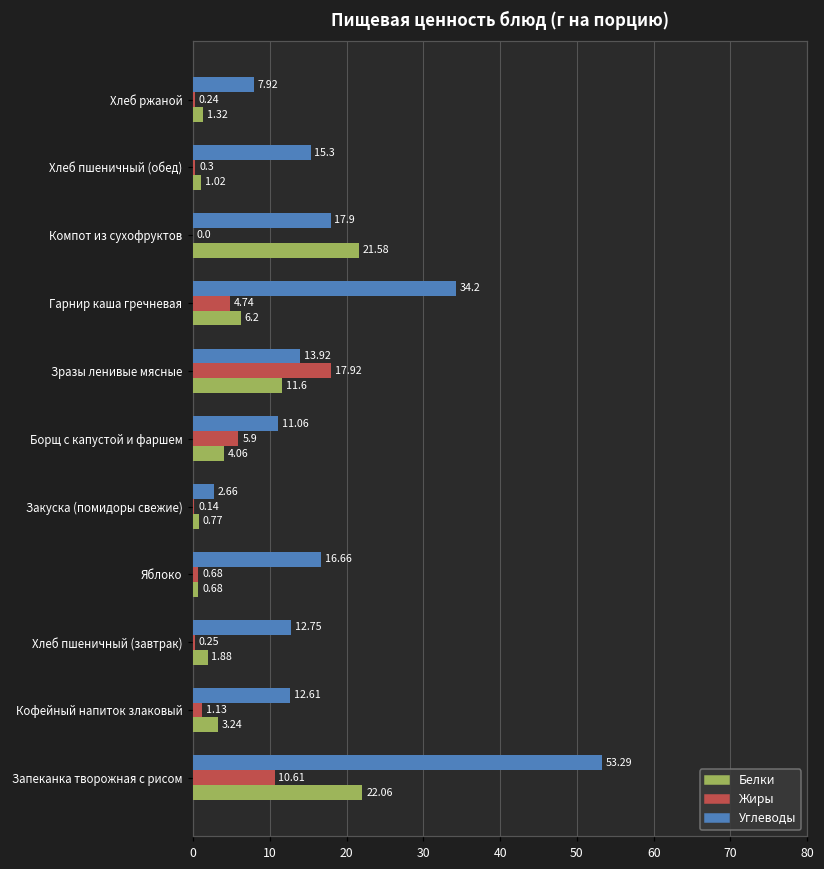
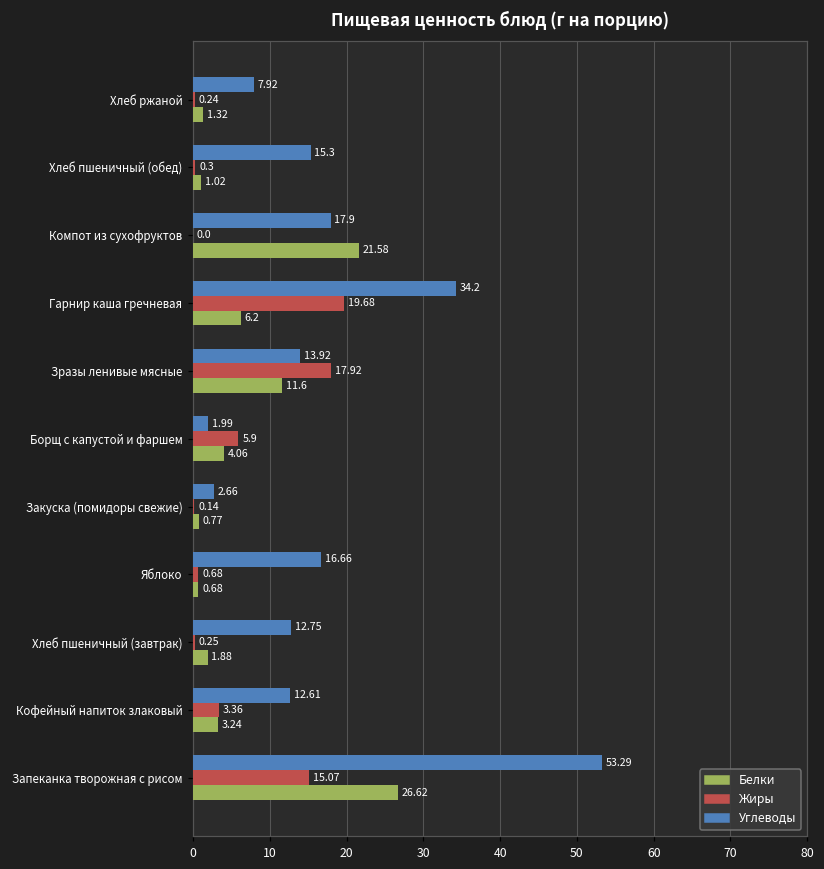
  {
    "Белки": {
      "Хлеб ржаной": 1.32,
      "Хлеб пшеничный (обед)": 1.02,
      "Компот из сухофруктов": 21.58,
      "Гарнир каша гречневая": 6.2,
      "Зразы ленивые мясные": 11.6,
      "Борщ с капустой и фаршем": 4.06,
      "Закуска (помидоры свежие)": 0.77,
      "Яблоко": 0.68,
      "Хлеб пшеничный (завтрак)": 1.88,
      "Кофейный напиток злаковый": 3.24,
-     "Запеканка творожная с рисом": 22.06
+     "Запеканка творожная с рисом": 26.62
    },
    "Жиры": {
      "Хлеб ржаной": 0.24,
      "Хлеб пшеничный (обед)": 0.3,
      "Компот из сухофруктов": 0.0,
-     "Гарнир каша гречневая": 4.74,
+     "Гарнир каша гречневая": 19.68,
      "Зразы ленивые мясные": 17.92,
      "Борщ с капустой и фаршем": 5.9,
      "Закуска (помидоры свежие)": 0.14,
      "Яблоко": 0.68,
      "Хлеб пшеничный (завтрак)": 0.25,
-     "Кофейный напиток злаковый": 1.13,
-     "Запеканка творожная с рисом": 10.61
+     "Кофейный напиток злаковый": 3.36,
+     "Запеканка творожная с рисом": 15.07
    },
    "Углеводы": {
      "Хлеб ржаной": 7.92,
      "Хлеб пшеничный (обед)": 15.3,
      "Компот из сухофруктов": 17.9,
      "Гарнир каша гречневая": 34.2,
      "Зразы ленивые мясные": 13.92,
-     "Борщ с капустой и фаршем": 11.06,
+     "Борщ с капустой и фаршем": 1.99,
      "Закуска (помидоры свежие)": 2.66,
      "Яблоко": 16.66,
      "Хлеб пшеничный (завтрак)": 12.75,
      "Кофейный напиток злаковый": 12.61,
      "Запеканка творожная с рисом": 53.29
    }
  }
